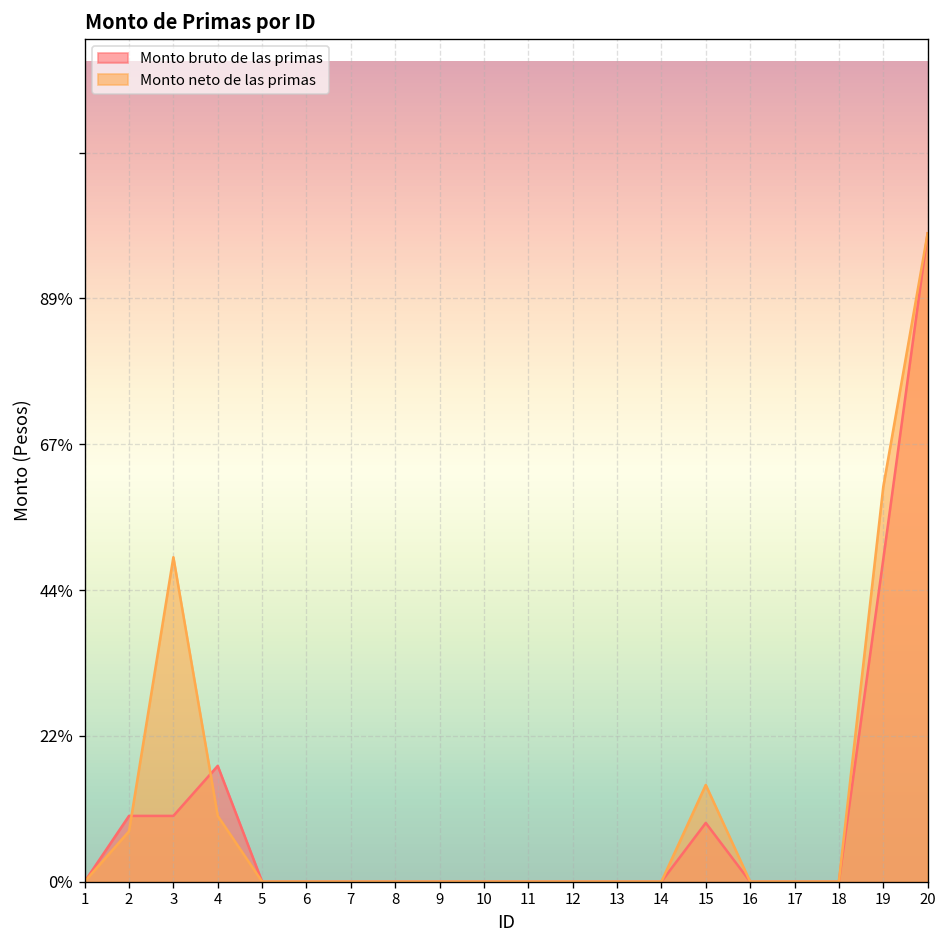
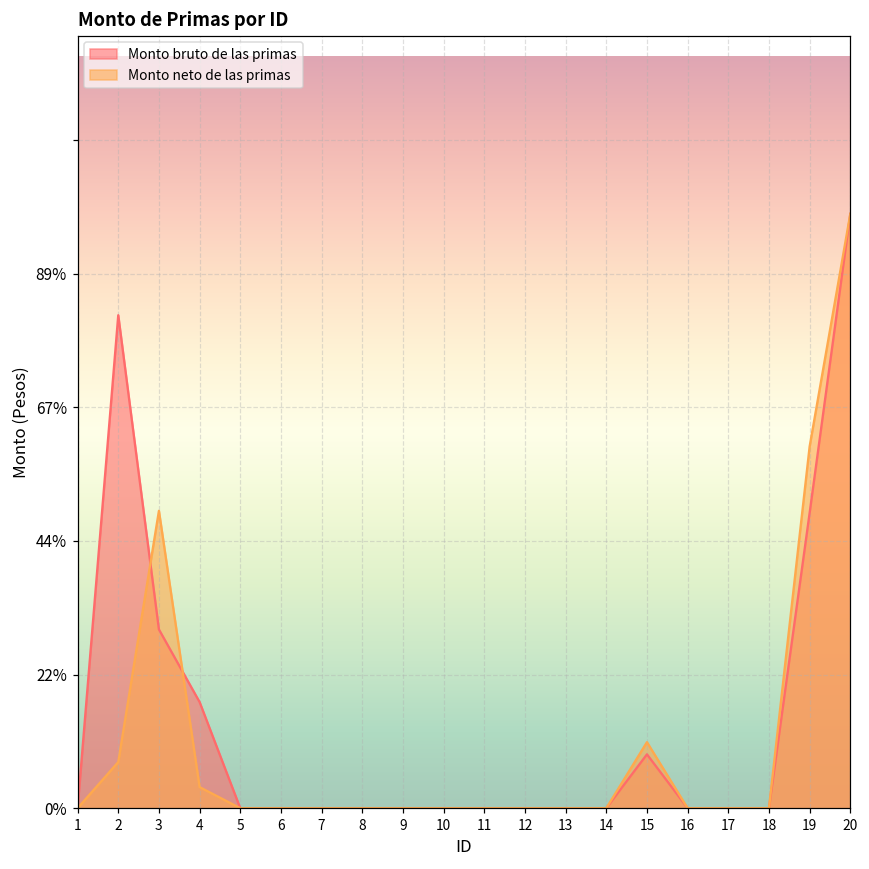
  {
    "Monto bruto de las primas": {
-     "2": "10%",
-     "3": "10%",
+     "2": "82%",
+     "3": "30%",
      "4": "18%",
      "15": "9%",
      "19": "49%"
    },
    "Monto neto de las primas": {
      "2": "8%",
      "3": "50%",
-     "4": "10%",
-     "15": "15%",
+     "4": "4%",
+     "15": "11%",
      "19": "60%"
    }
  }
